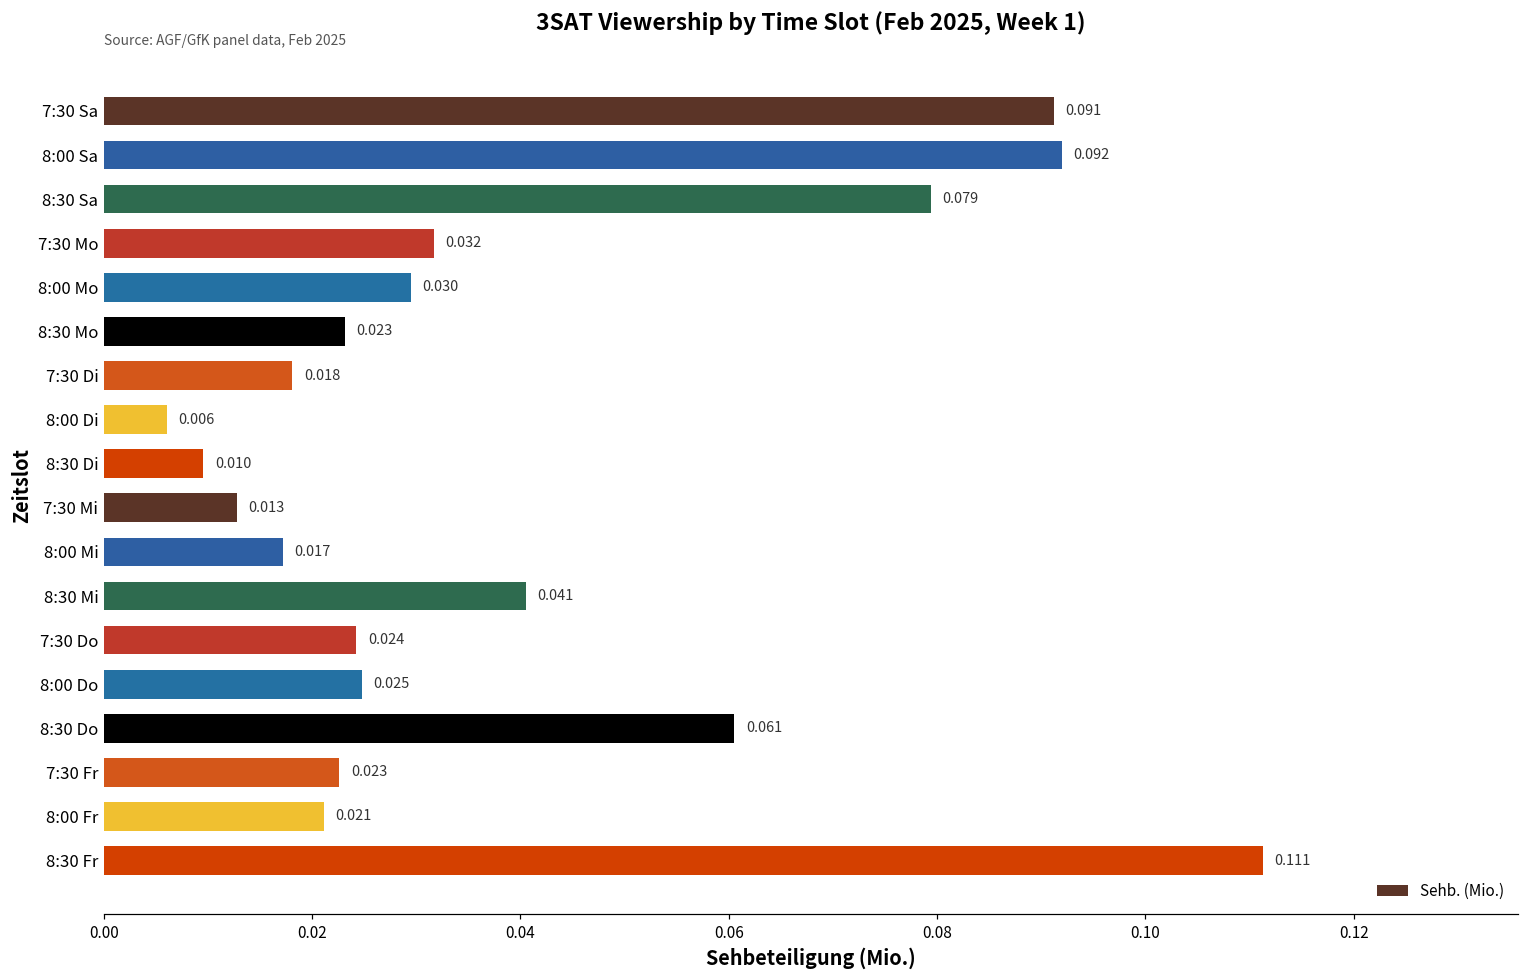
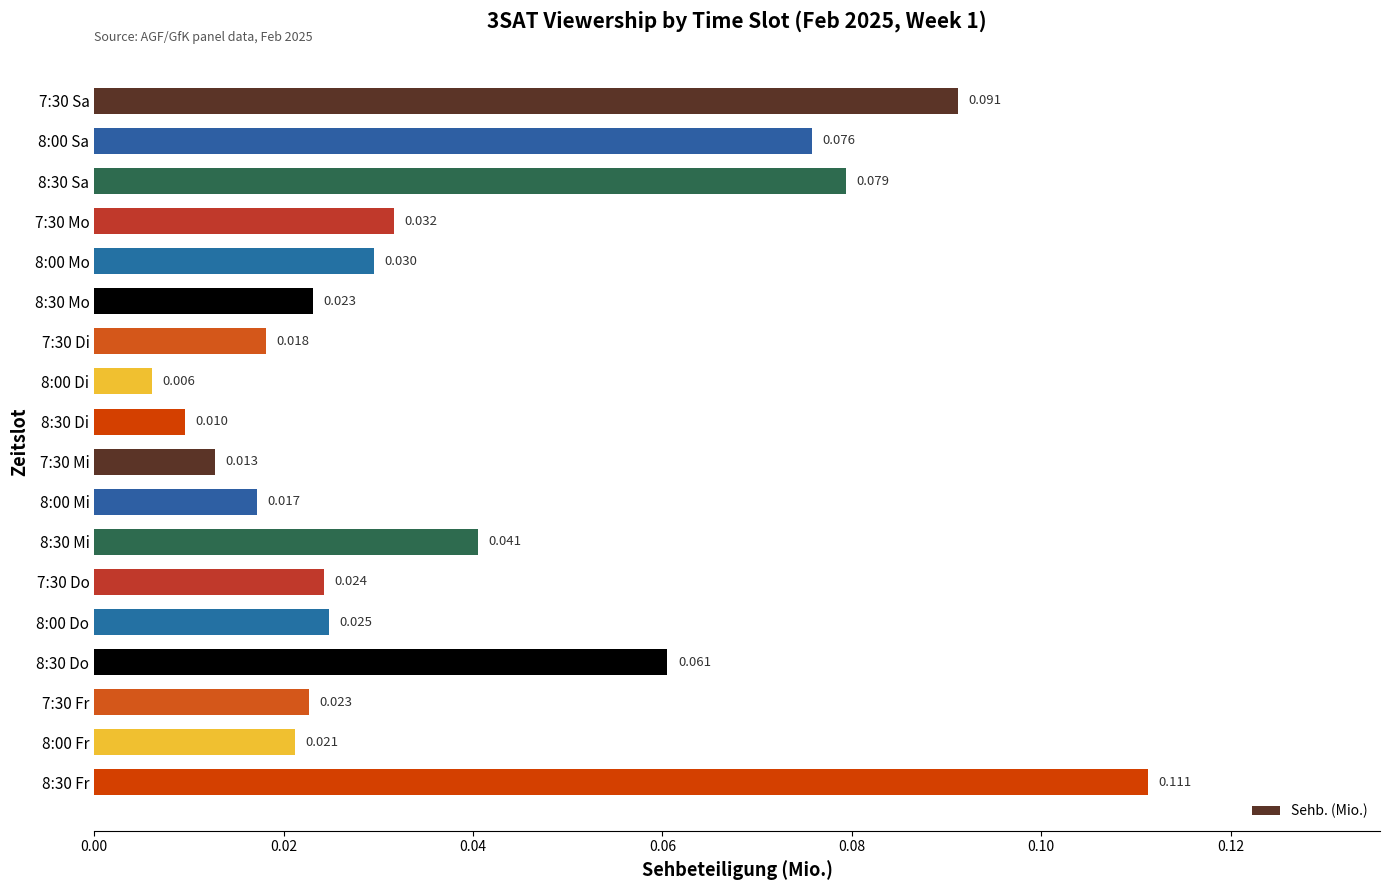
  {
    "7:30 Sa": 0.091,
-   "8:00 Sa": 0.092,
+   "8:00 Sa": 0.076,
    "8:30 Sa": 0.079,
    "7:30 Mo": 0.032,
    "8:00 Mo": 0.030,
    "8:30 Mo": 0.023,
    "7:30 Di": 0.018,
    "8:00 Di": 0.006,
    "8:30 Di": 0.010,
    "7:30 Mi": 0.013,
    "8:00 Mi": 0.017,
    "8:30 Mi": 0.041,
    "7:30 Do": 0.024,
    "8:00 Do": 0.025,
    "8:30 Do": 0.061,
    "7:30 Fr": 0.023,
    "8:00 Fr": 0.021,
    "8:30 Fr": 0.111
  }
